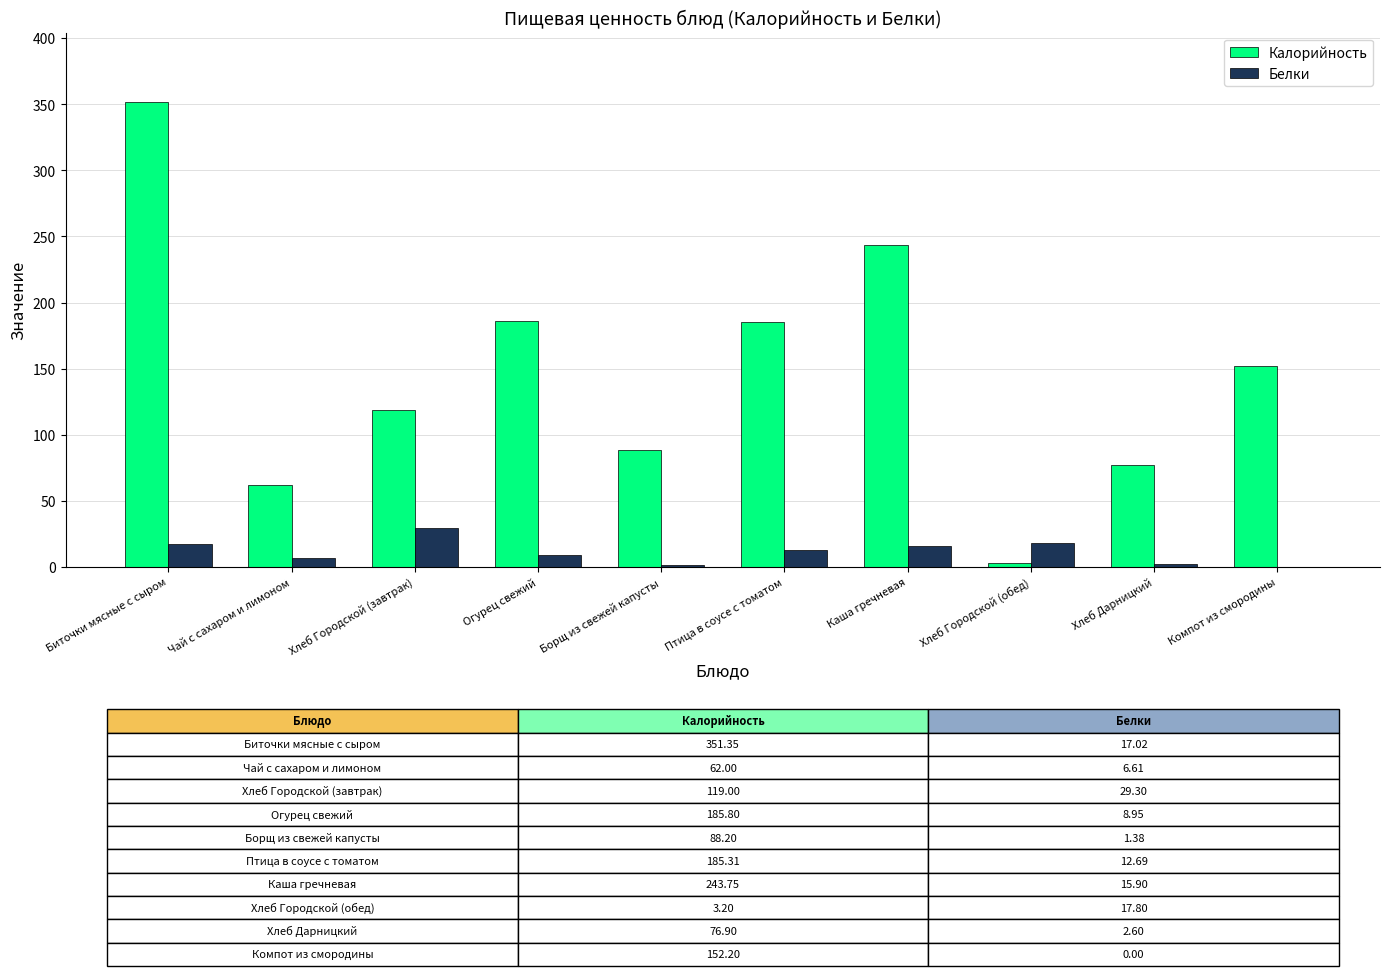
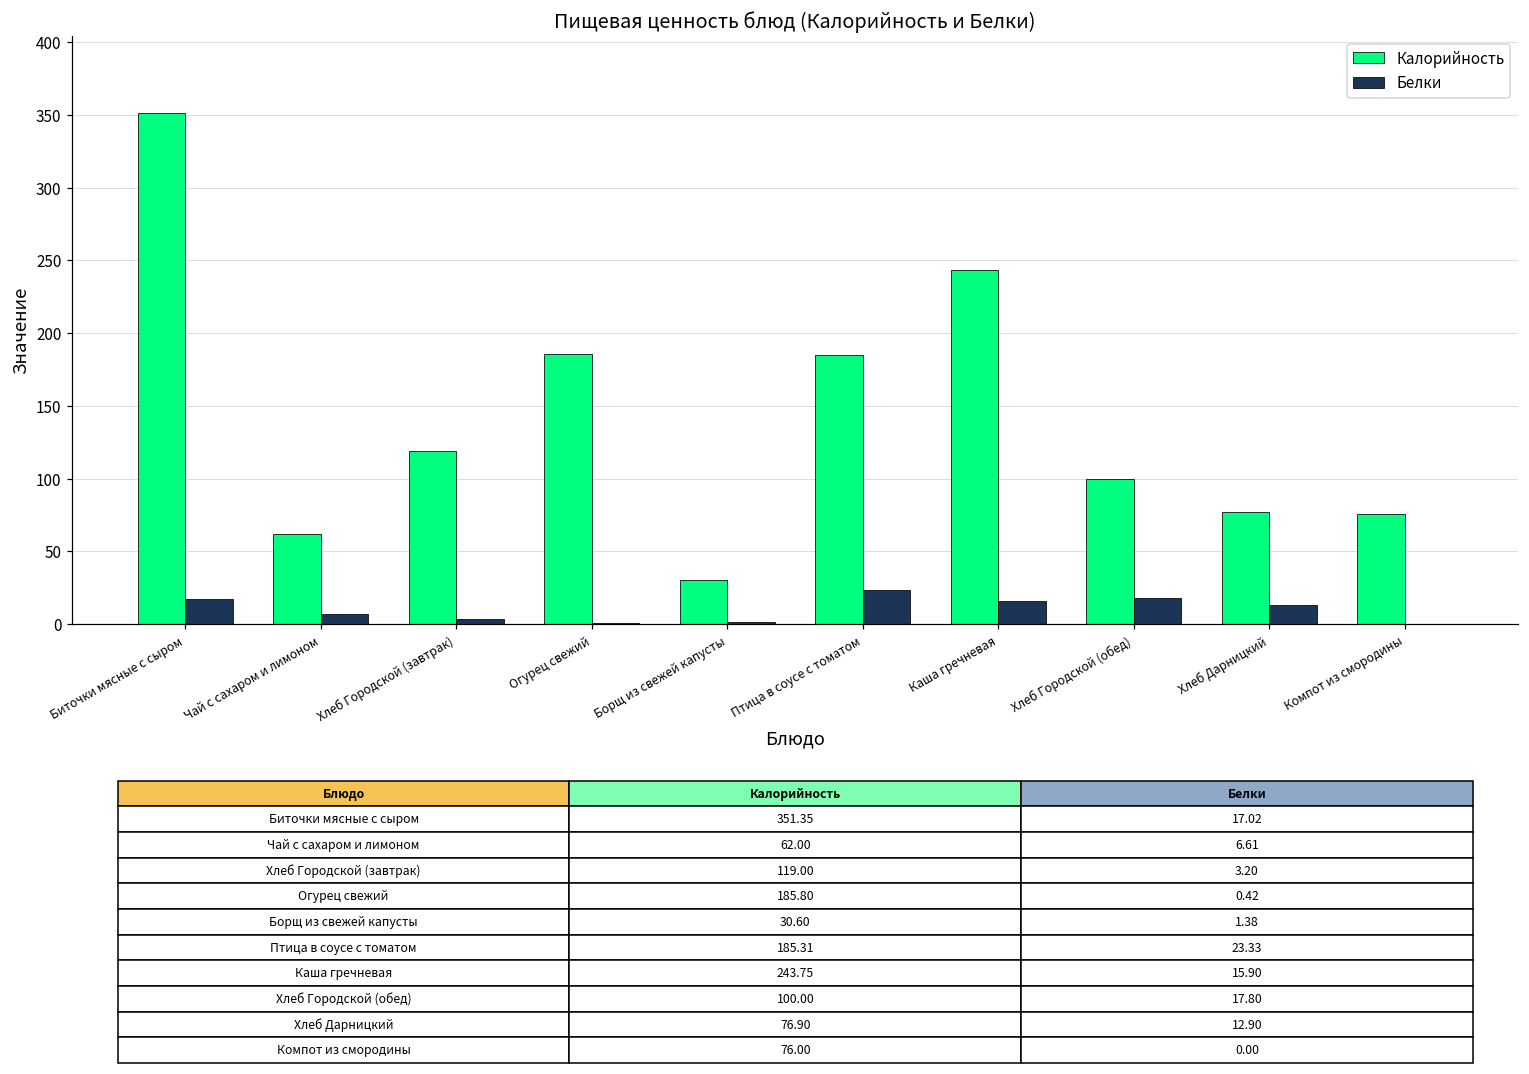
  {
    "Калорийность": {
-     "Борщ из свежей капусты": 88.20,
-     "Хлеб Городской (обед)": 3.20,
-     "Компот из смородины": 152.20
+     "Борщ из свежей капусты": 30.60,
+     "Хлеб Городской (обед)": 100.00,
+     "Компот из смородины": 76.00
    },
    "Белки": {
-     "Хлеб Городской (завтрак)": 29.30,
-     "Огурец свежий": 8.95,
-     "Птица в соусе с томатом": 12.69,
-     "Хлеб Дарницкий": 2.60
+     "Хлеб Городской (завтрак)": 3.20,
+     "Огурец свежий": 0.42,
+     "Птица в соусе с томатом": 23.33,
+     "Хлеб Дарницкий": 12.90
    }
  }
